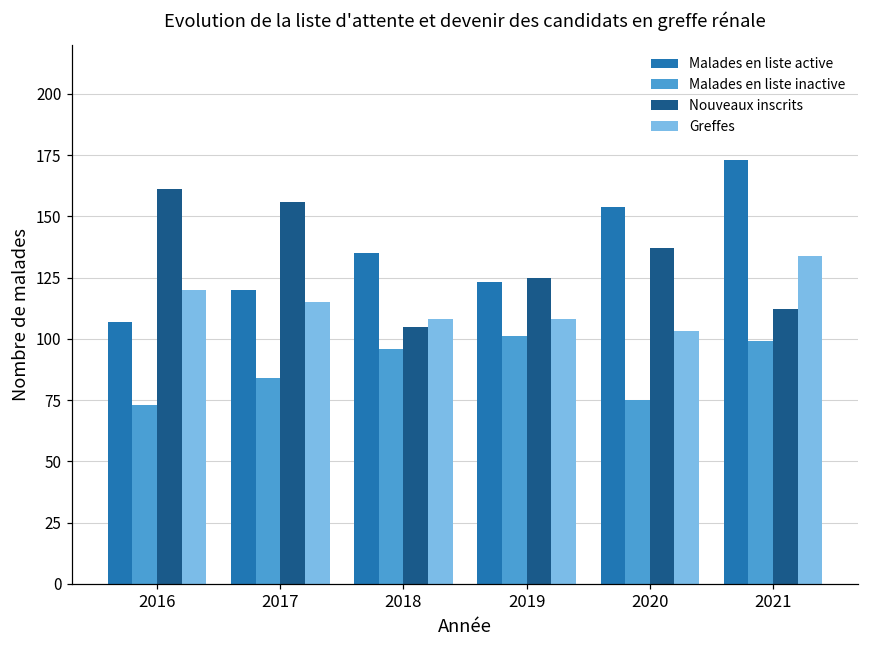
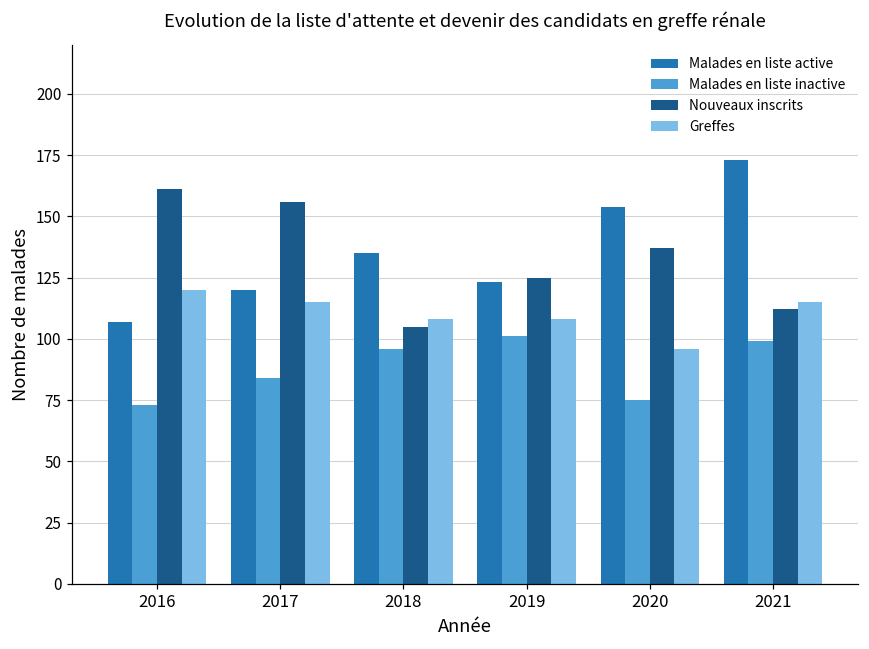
  {
    "Malades en liste inactive": {
      "2016": 73,
      "2017": 84,
      "2018": 96,
      "2019": 101,
      "2020": 75,
      "2021": 99
    },
    "Greffes": {
      "2016": 120,
      "2017": 115,
      "2018": 108,
      "2019": 108,
-     "2020": 103,
-     "2021": 134
+     "2020": 96,
+     "2021": 115
    }
  }
